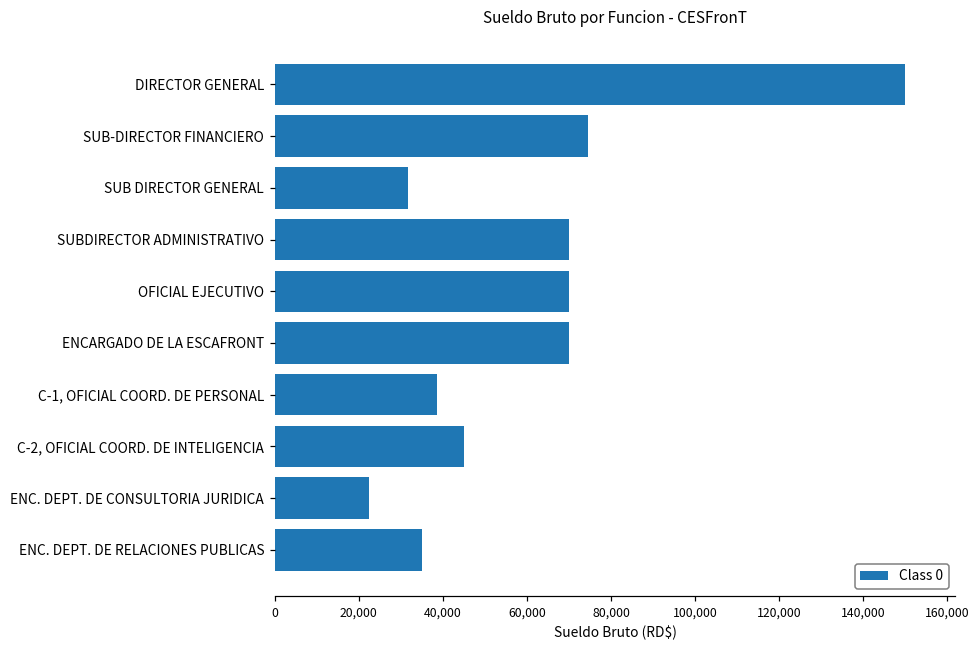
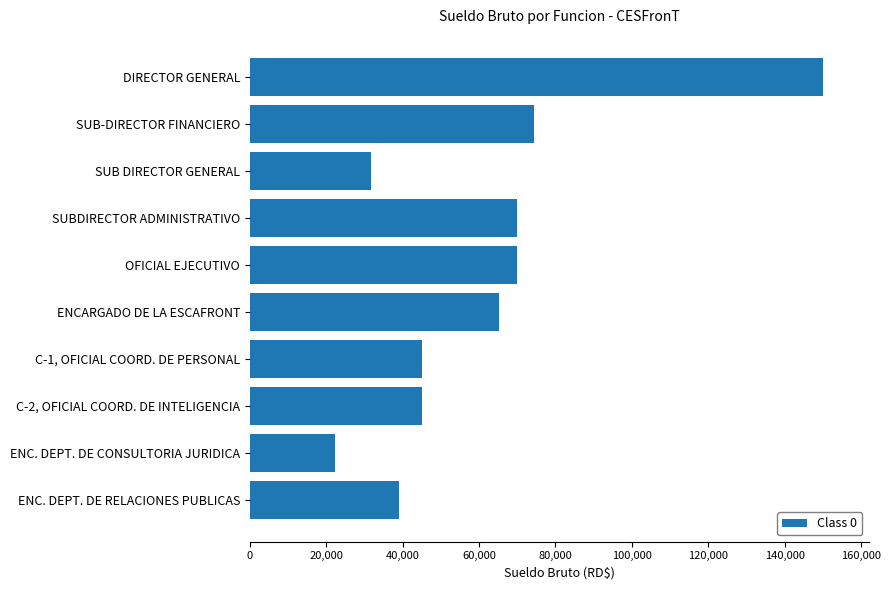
  {
    "DIRECTOR GENERAL": "150,000",
    "SUB-DIRECTOR FINANCIERO": "74,000",
    "SUB DIRECTOR GENERAL": "32,000",
    "SUBDIRECTOR ADMINISTRATIVO": "70,000",
    "OFICIAL EJECUTIVO": "70,000",
-   "ENCARGADO DE LA ESCAFRONT": "70,000",
-   "C-1, OFICIAL COORD. DE PERSONAL": "39,000",
+   "ENCARGADO DE LA ESCAFRONT": "65,000",
+   "C-1, OFICIAL COORD. DE PERSONAL": "45,000",
    "C-2, OFICIAL COORD. DE INTELIGENCIA": "45,000",
    "ENC. DEPT. DE CONSULTORIA JURIDICA": "22,000",
-   "ENC. DEPT. DE RELACIONES PUBLICAS": "35,000"
+   "ENC. DEPT. DE RELACIONES PUBLICAS": "39,000"
  }
